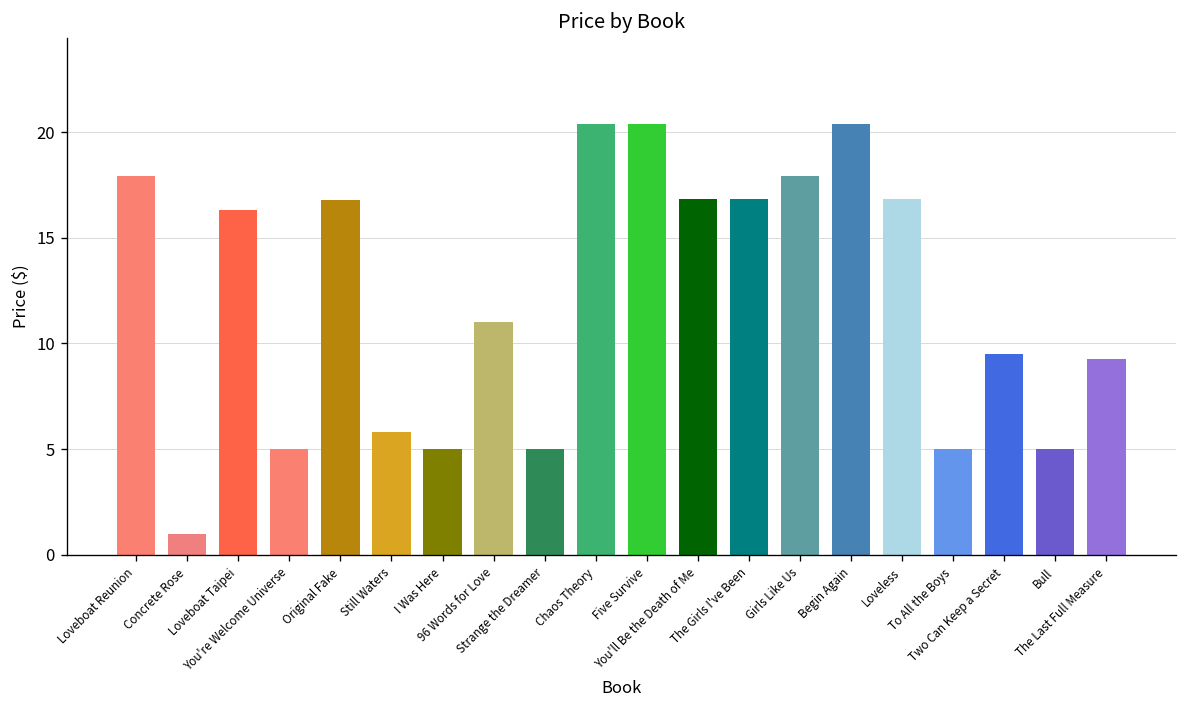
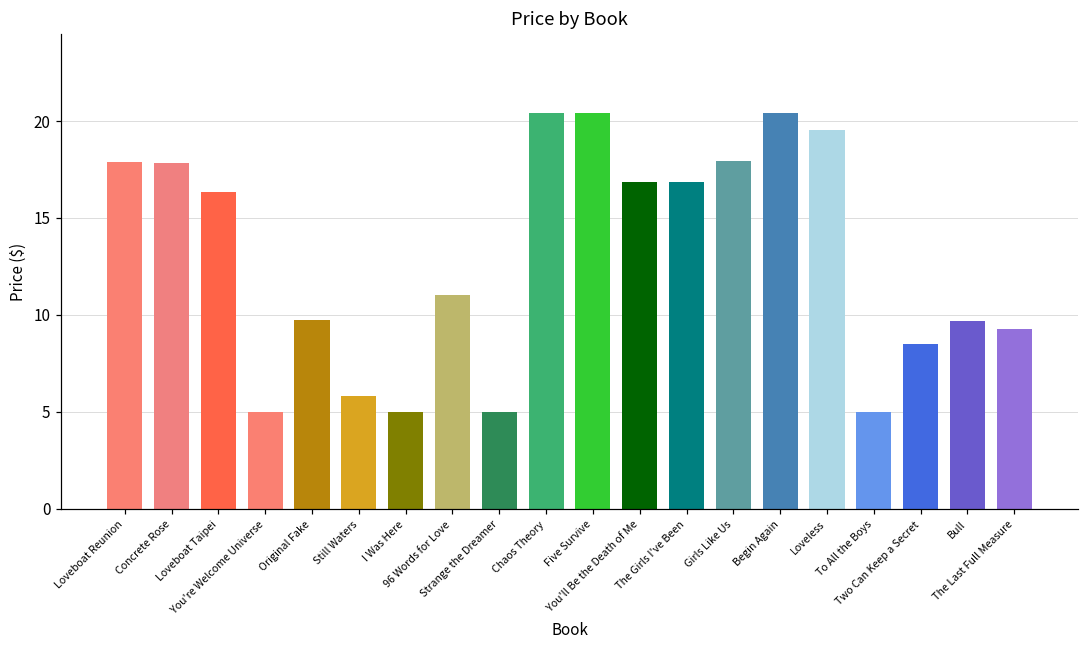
  {
    "Loveboat Reunion": 17.9,
-   "Concrete Rose": 1.0,
+   "Concrete Rose": 17.9,
    "Loveboat Taipei": 16.3,
    "You're Welcome Universe": 5.0,
-   "Original Fake": 16.8,
+   "Original Fake": 9.8,
    "Still Waters": 5.8,
    "I Was Here": 5.0,
    "96 Words for Love": 11.0,
    "Strange the Dreamer": 5.0,
    "Chaos Theory": 20.4,
    "Five Survive": 20.4,
    "You'll Be the Death of Me": 16.9,
    "The Girls I've Been": 16.9,
    "Girls Like Us": 17.9,
    "Begin Again": 20.4,
-   "Loveless": 16.9,
+   "Loveless": 19.5,
    "To All the Boys": 5.0,
-   "Two Can Keep a Secret": 9.5,
-   "Bull": 5.0,
+   "Two Can Keep a Secret": 8.5,
+   "Bull": 9.7,
    "The Last Full Measure": 9.3
  }
